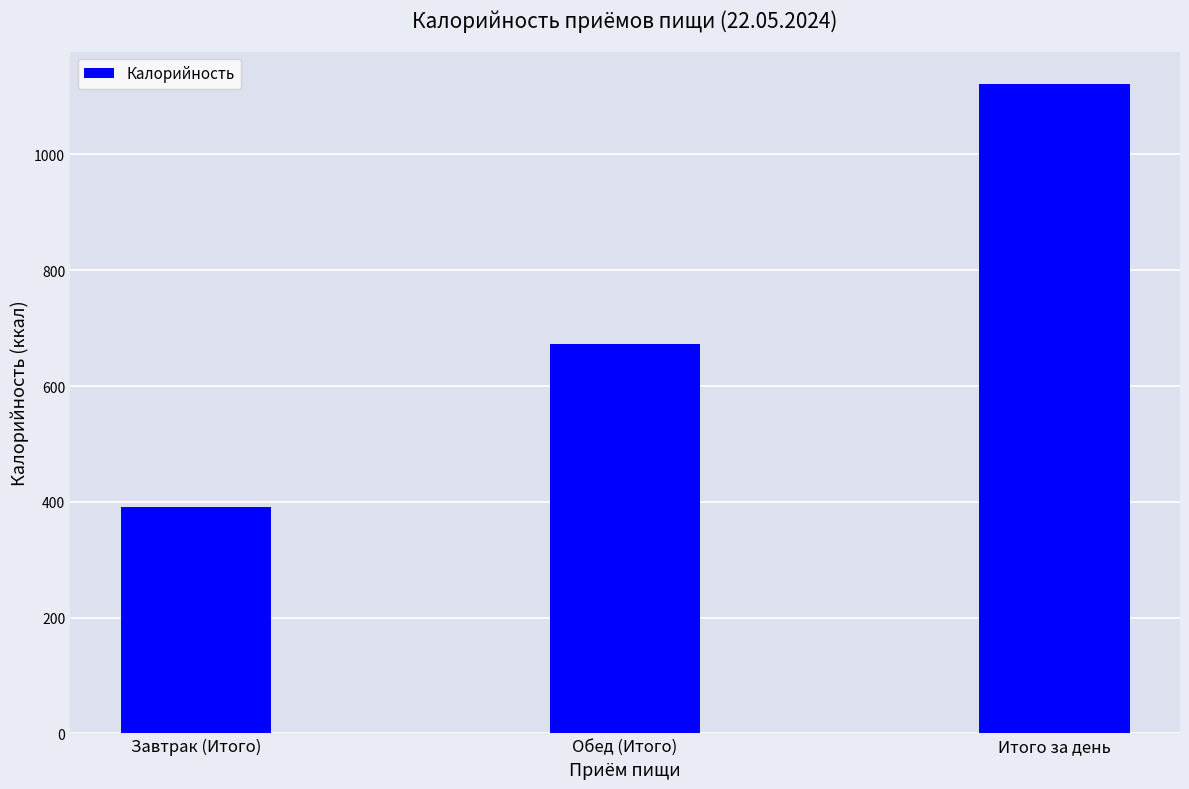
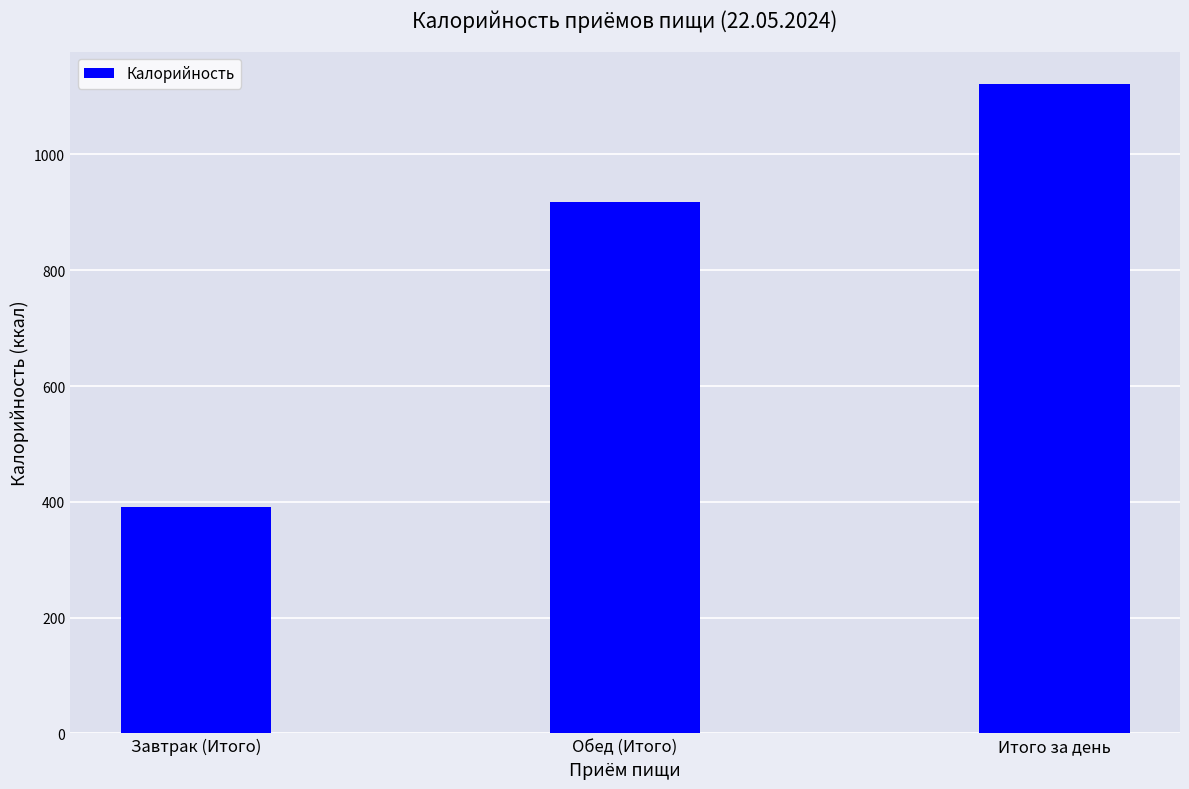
  {
    "Завтрак (Итого)": 390,
-   "Обед (Итого)": 670,
+   "Обед (Итого)": 920,
    "Итого за день": 1120
  }
